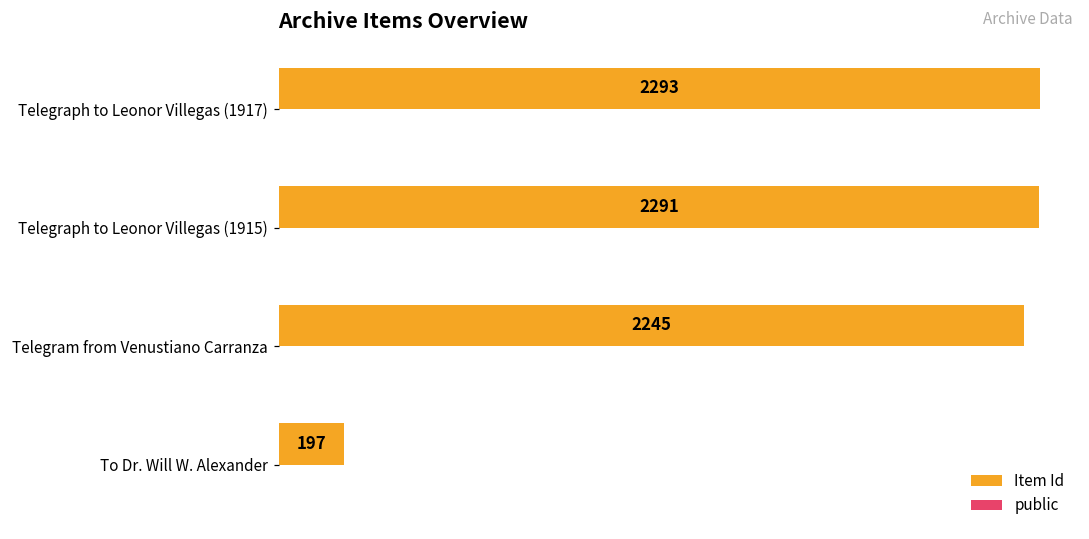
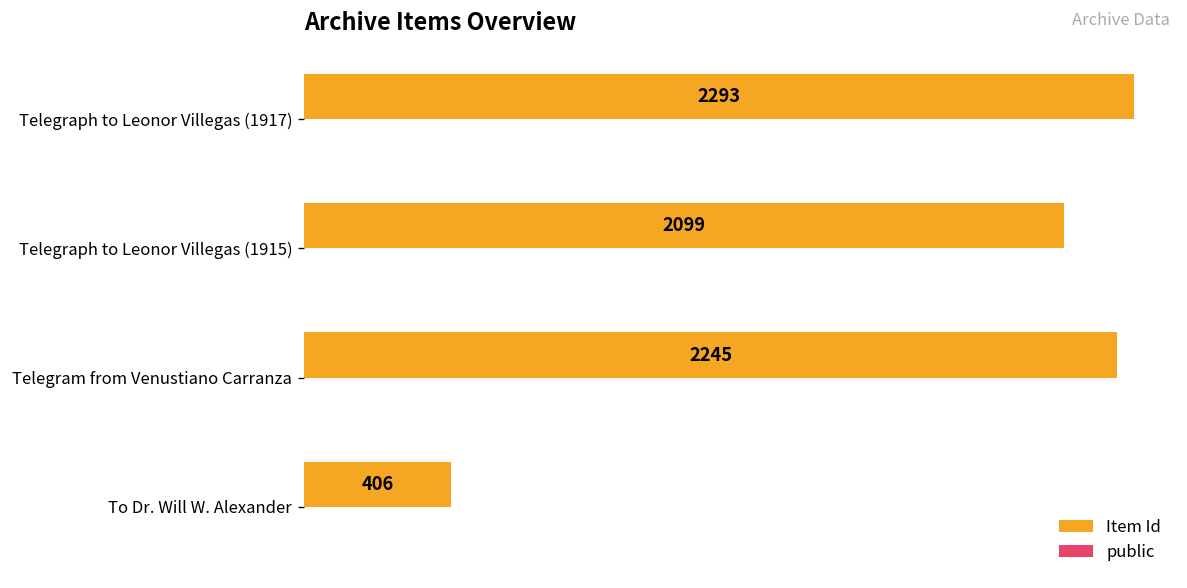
  {
    "Item Id": {
      "Telegraph to Leonor Villegas (1917)": 2293,
-     "Telegraph to Leonor Villegas (1915)": 2291,
+     "Telegraph to Leonor Villegas (1915)": 2099,
      "Telegram from Venustiano Carranza": 2245,
-     "To Dr. Will W. Alexander": 197
+     "To Dr. Will W. Alexander": 406
    }
  }
